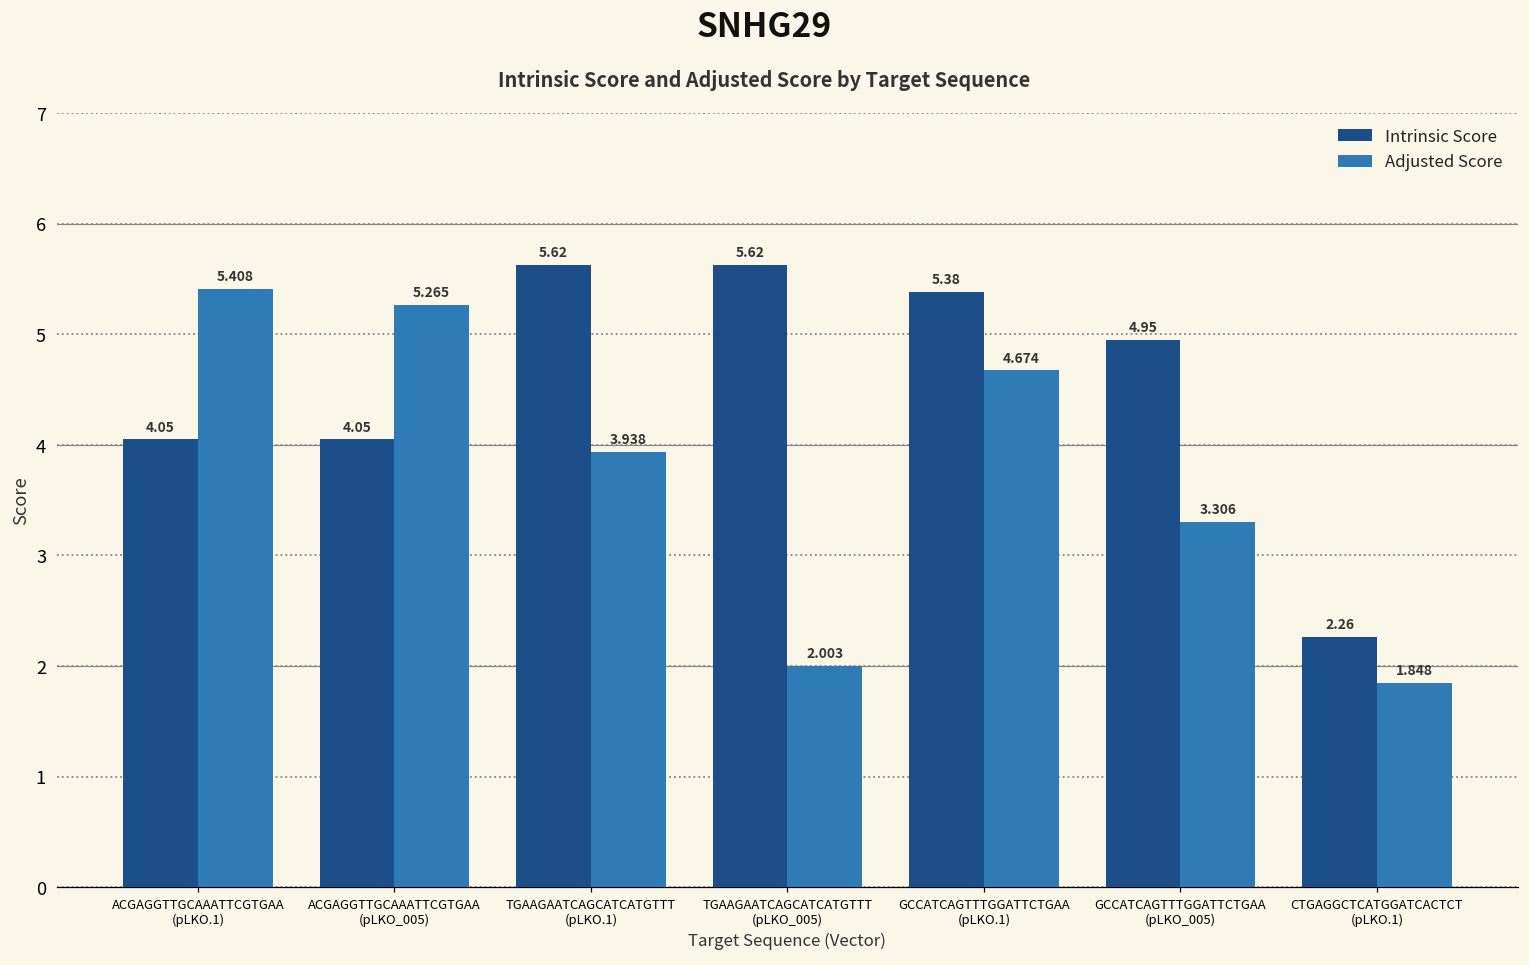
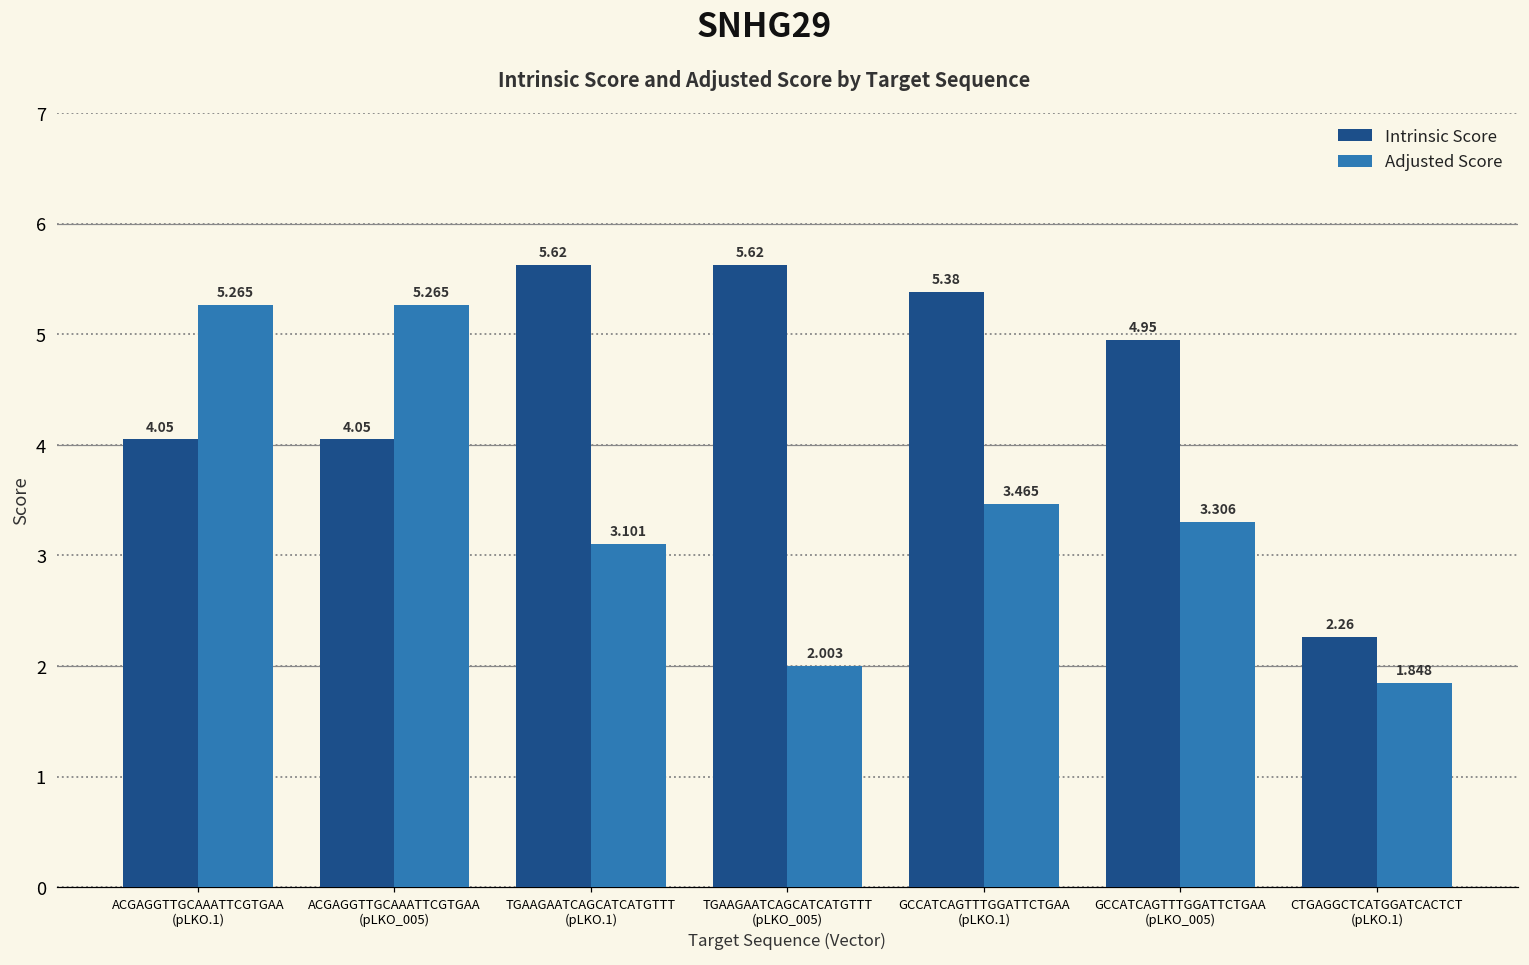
  {
    "Intrinsic Score": {
      "ACGAGGTTGCAAATTCGTGAA (pLKO.1)": 4.05,
      "ACGAGGTTGCAAATTCGTGAA (pLKO_005)": 4.05,
      "TGAAGAATCAGCATCATGTTT (pLKO.1)": 5.62,
      "TGAAGAATCAGCATCATGTTT (pLKO_005)": 5.62,
      "GCCATCAGTTTGGATTCTGAA (pLKO.1)": 5.38,
      "GCCATCAGTTTGGATTCTGAA (pLKO_005)": 4.95,
      "CTGAGGCTCATGGATCACTCT (pLKO.1)": 2.26
    },
    "Adjusted Score": {
-     "ACGAGGTTGCAAATTCGTGAA (pLKO.1)": 5.408,
+     "ACGAGGTTGCAAATTCGTGAA (pLKO.1)": 5.265,
      "ACGAGGTTGCAAATTCGTGAA (pLKO_005)": 5.265,
-     "TGAAGAATCAGCATCATGTTT (pLKO.1)": 3.938,
+     "TGAAGAATCAGCATCATGTTT (pLKO.1)": 3.101,
      "TGAAGAATCAGCATCATGTTT (pLKO_005)": 2.003,
-     "GCCATCAGTTTGGATTCTGAA (pLKO.1)": 4.674,
+     "GCCATCAGTTTGGATTCTGAA (pLKO.1)": 3.465,
      "GCCATCAGTTTGGATTCTGAA (pLKO_005)": 3.306,
      "CTGAGGCTCATGGATCACTCT (pLKO.1)": 1.848
    }
  }
